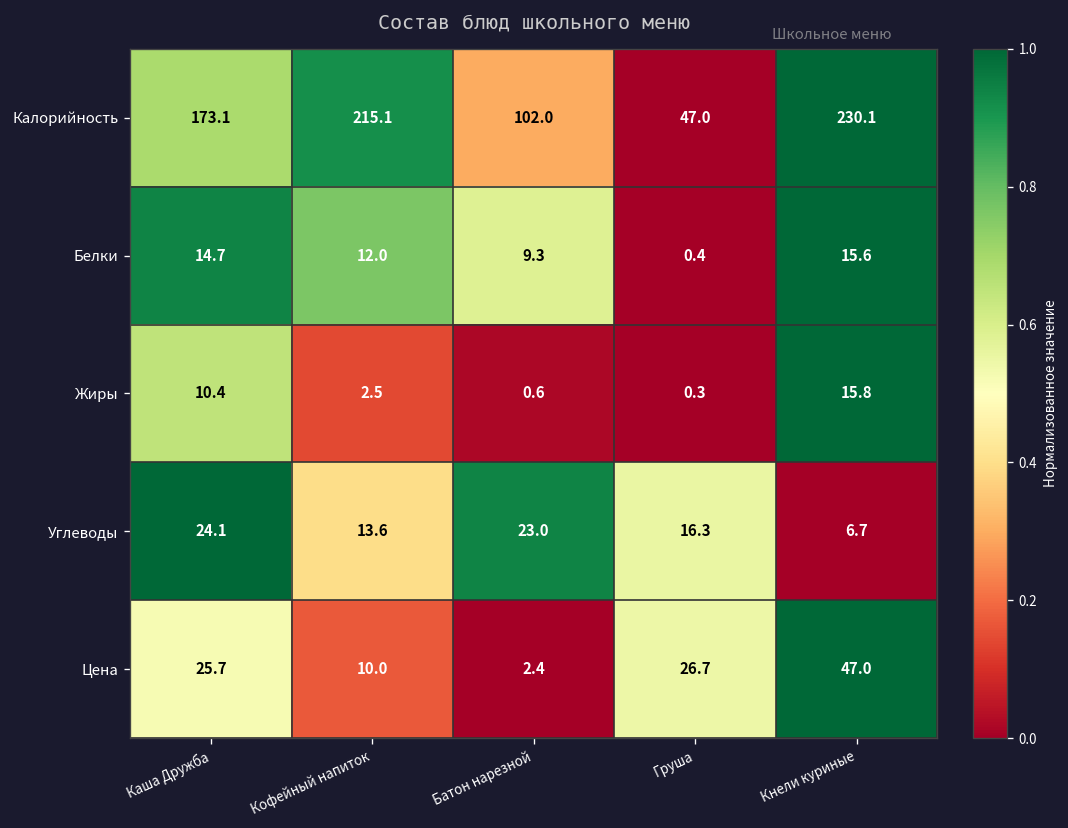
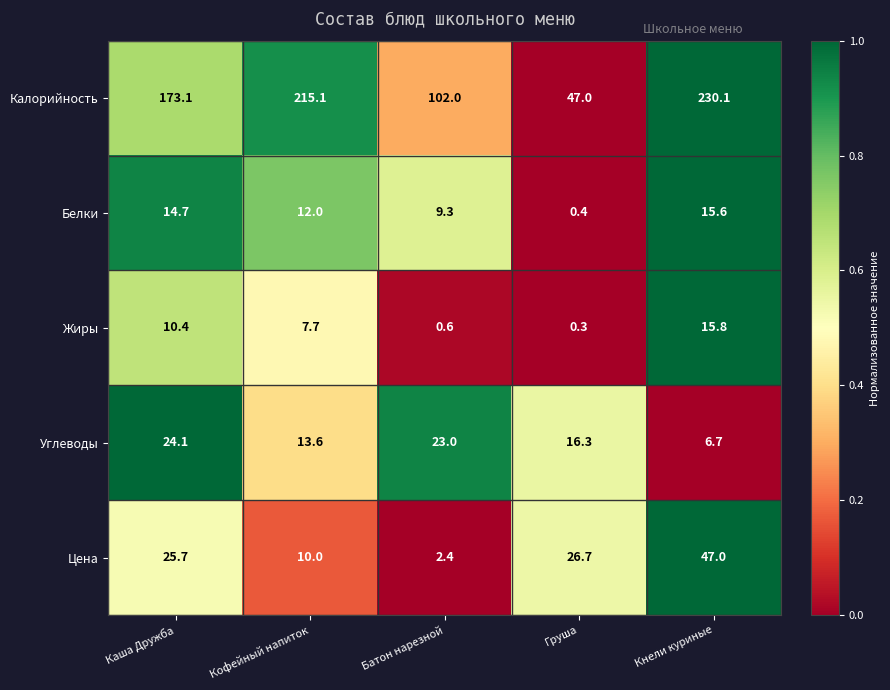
  {
    "Калорийность": {
      "Каша Дружба": 173.1,
      "Кофейный напиток": 215.1,
      "Батон нарезной": 102.0,
      "Груша": 47.0,
      "Кнели куриные": 230.1
    },
    "Белки": {
      "Каша Дружба": 14.7,
      "Кофейный напиток": 12.0,
      "Батон нарезной": 9.3,
      "Груша": 0.4,
      "Кнели куриные": 15.6
    },
    "Жиры": {
      "Каша Дружба": 10.4,
-     "Кофейный напиток": 2.5,
+     "Кофейный напиток": 7.7,
      "Батон нарезной": 0.6,
      "Груша": 0.3,
      "Кнели куриные": 15.8
    },
    "Углеводы": {
      "Каша Дружба": 24.1,
      "Кофейный напиток": 13.6,
      "Батон нарезной": 23.0,
      "Груша": 16.3,
      "Кнели куриные": 6.7
    },
    "Цена": {
      "Каша Дружба": 25.7,
      "Кофейный напиток": 10.0,
      "Батон нарезной": 2.4,
      "Груша": 26.7,
      "Кнели куриные": 47.0
    }
  }
